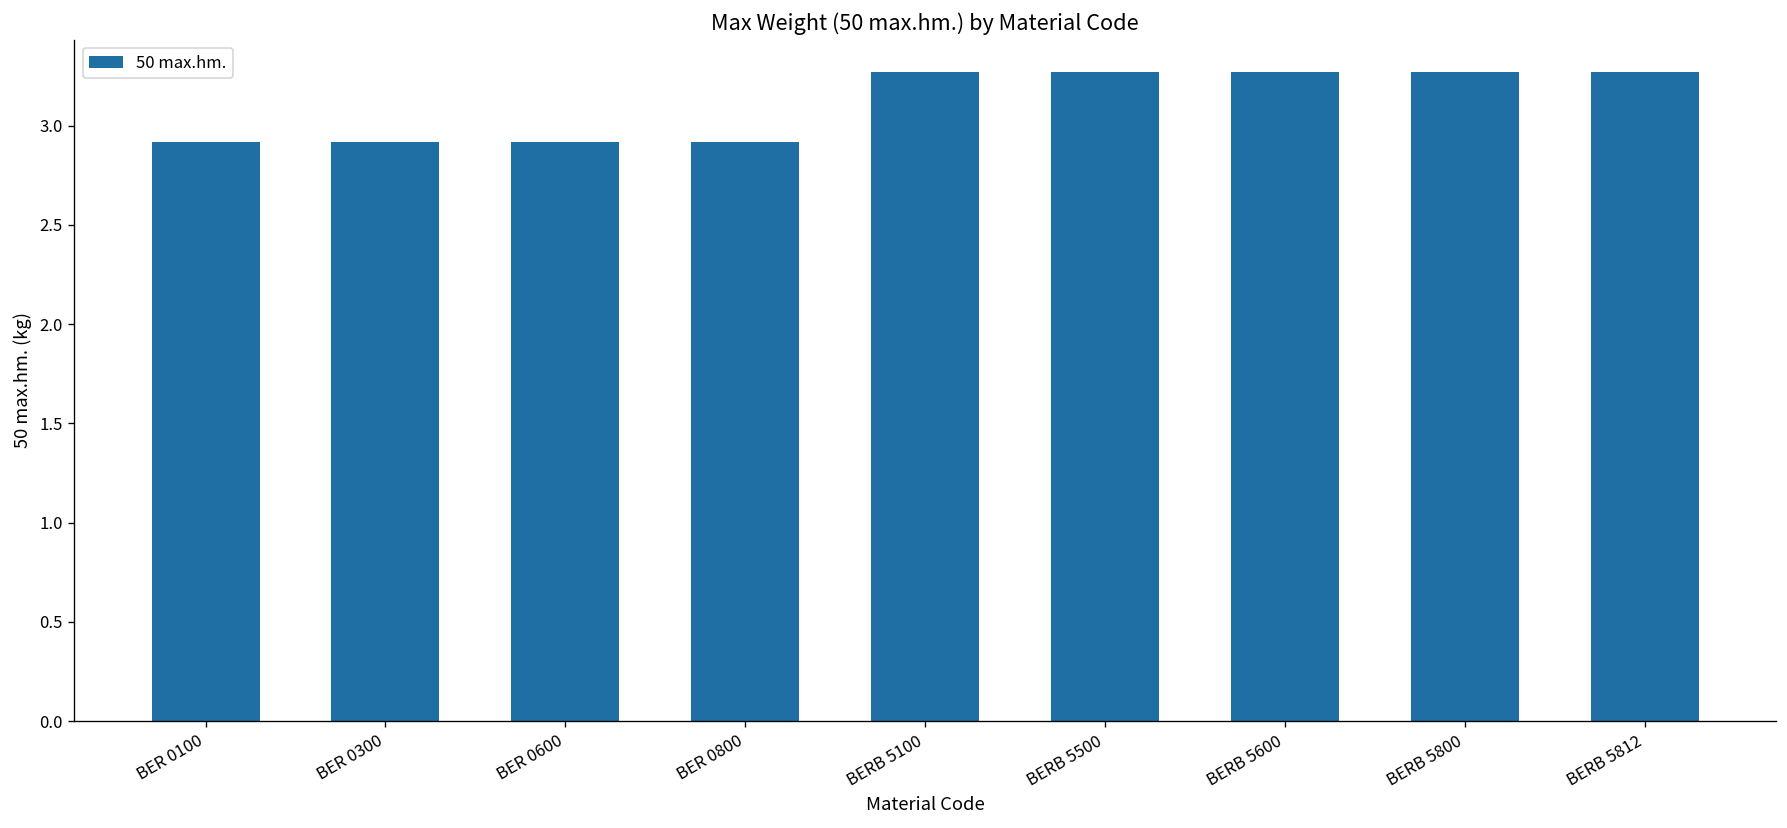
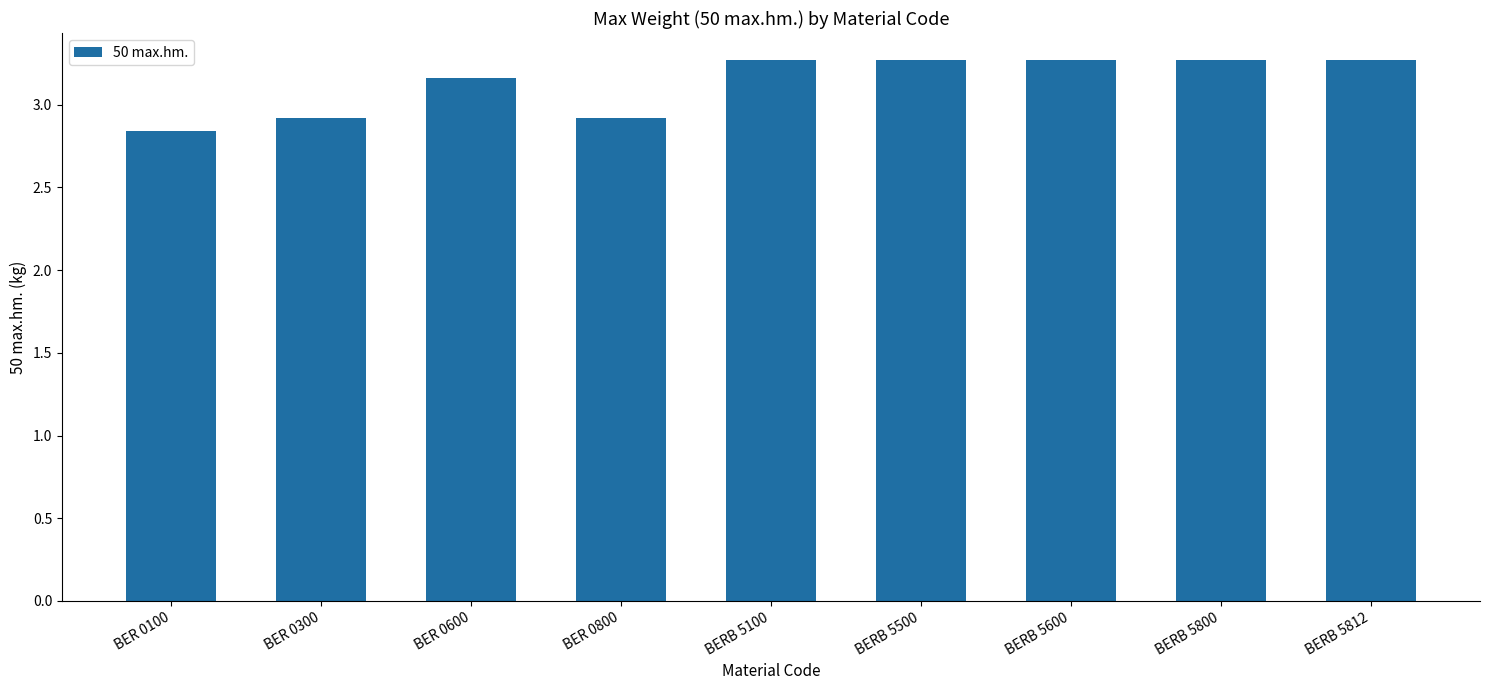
  {
-   "BER 0100": 2.92,
+   "BER 0100": 2.84,
    "BER 0300": 2.92,
-   "BER 0600": 2.92,
+   "BER 0600": 3.16,
    "BER 0800": 2.92,
    "BERB 5100": 3.27,
    "BERB 5500": 3.27,
    "BERB 5600": 3.27,
    "BERB 5800": 3.27,
    "BERB 5812": 3.27
  }
